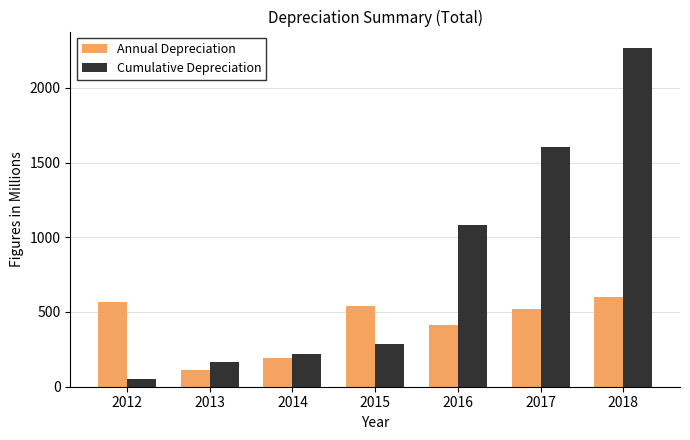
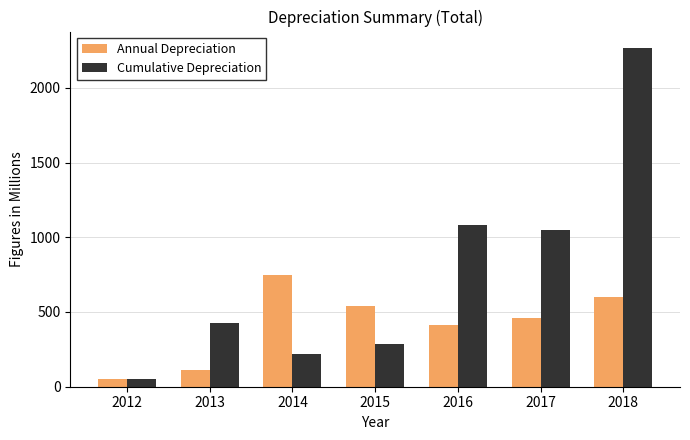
  {
    "Annual Depreciation": {
-     "2012": 570,
+     "2012": 50,
      "2013": 110,
-     "2014": 200,
+     "2014": 750,
      "2015": 540,
      "2016": 410,
-     "2017": 520,
+     "2017": 460,
      "2018": 600
    },
    "Cumulative Depreciation": {
      "2012": 50,
-     "2013": 170,
+     "2013": 430,
      "2014": 220,
      "2015": 290,
      "2016": 1080,
-     "2017": 1610,
+     "2017": 1050,
      "2018": 2260
    }
  }
